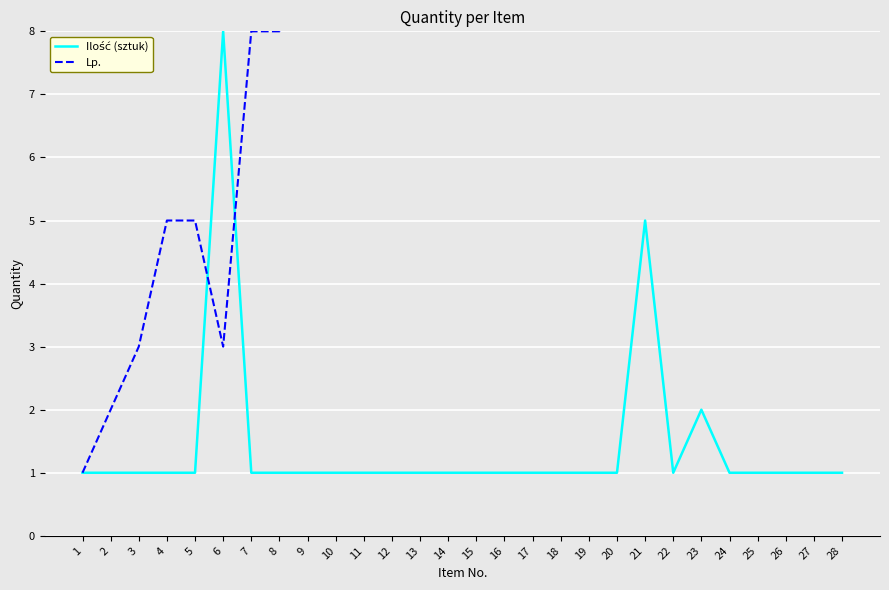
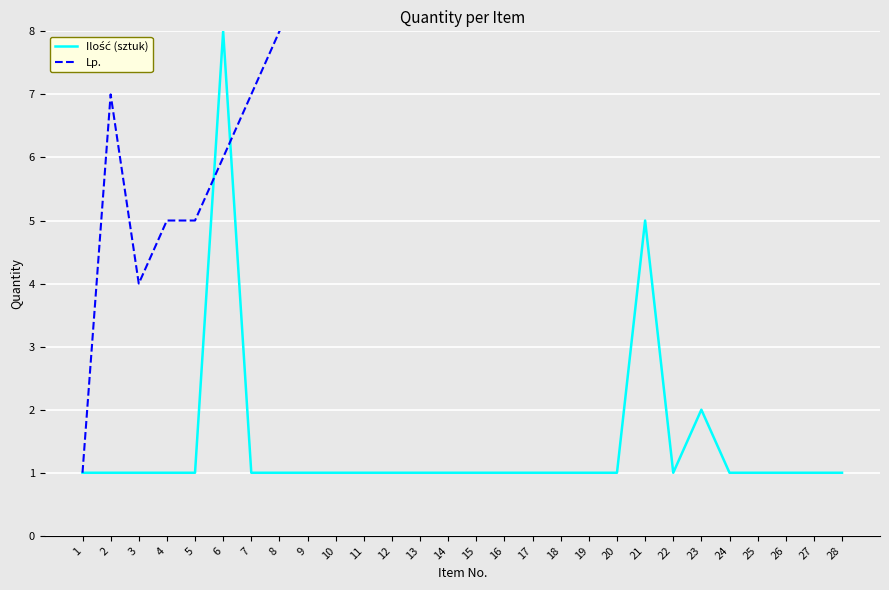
  {
    "Ilość (sztuk)": {
      "2": 1,
      "3": 1,
      "4": 1,
      "5": 1,
      "6": 8,
      "7": 1,
      "8": 1,
      "9": 1,
      "10": 1,
      "11": 1,
      "12": 1,
      "13": 1,
      "14": 1,
      "15": 1,
      "16": 1,
      "17": 1,
      "18": 1,
      "19": 1,
      "20": 1,
      "21": 5,
      "22": 1,
      "23": 2,
      "24": 1,
      "25": 1,
      "26": 1,
      "27": 1,
      "28": 1
    },
    "Lp.": {
-     "2": 2,
-     "3": 3,
+     "2": 7,
+     "3": 4,
      "4": 5,
      "5": 5,
-     "6": 3,
-     "7": 8,
+     "6": 6,
+     "7": 7,
      "8": 8
    }
  }
